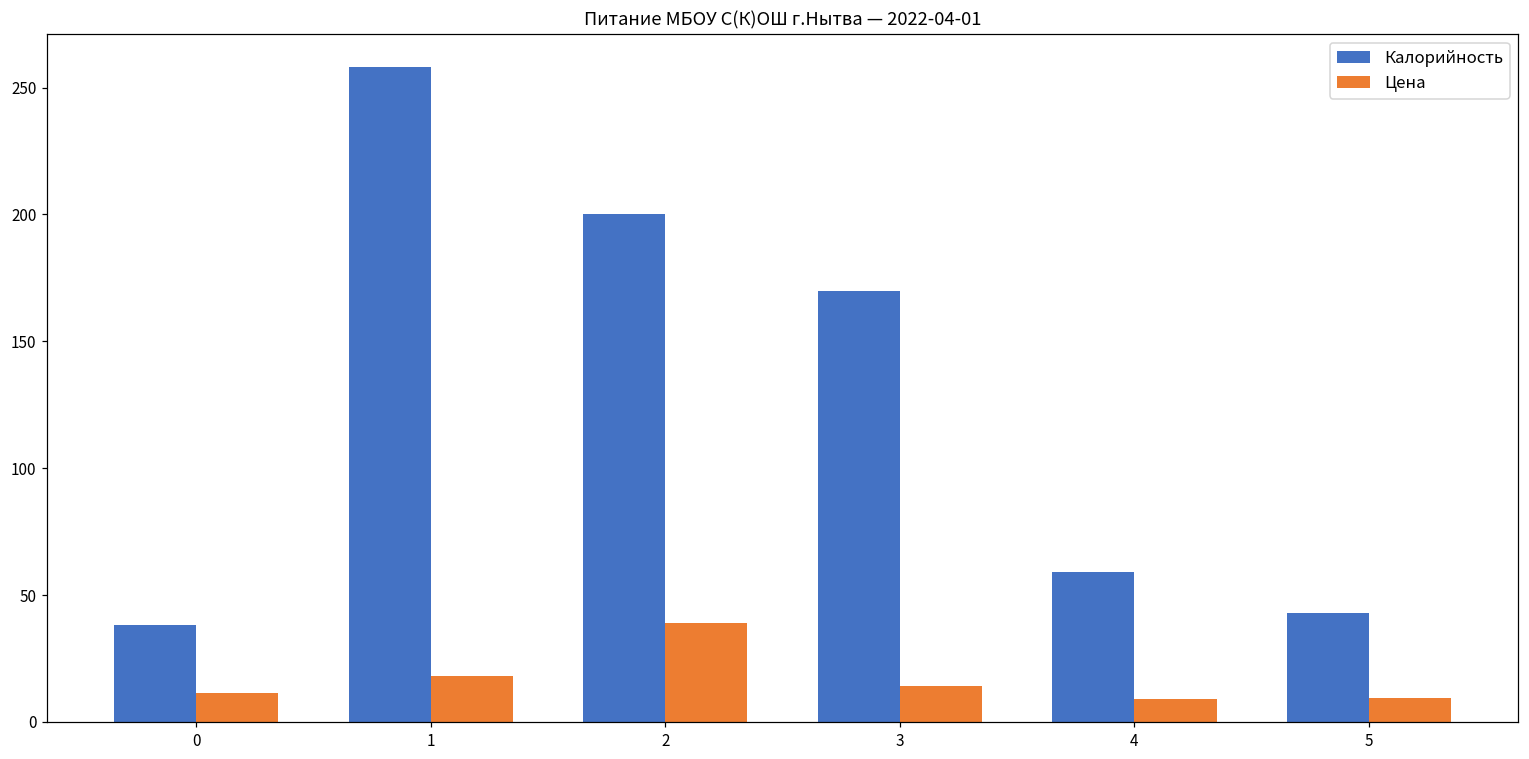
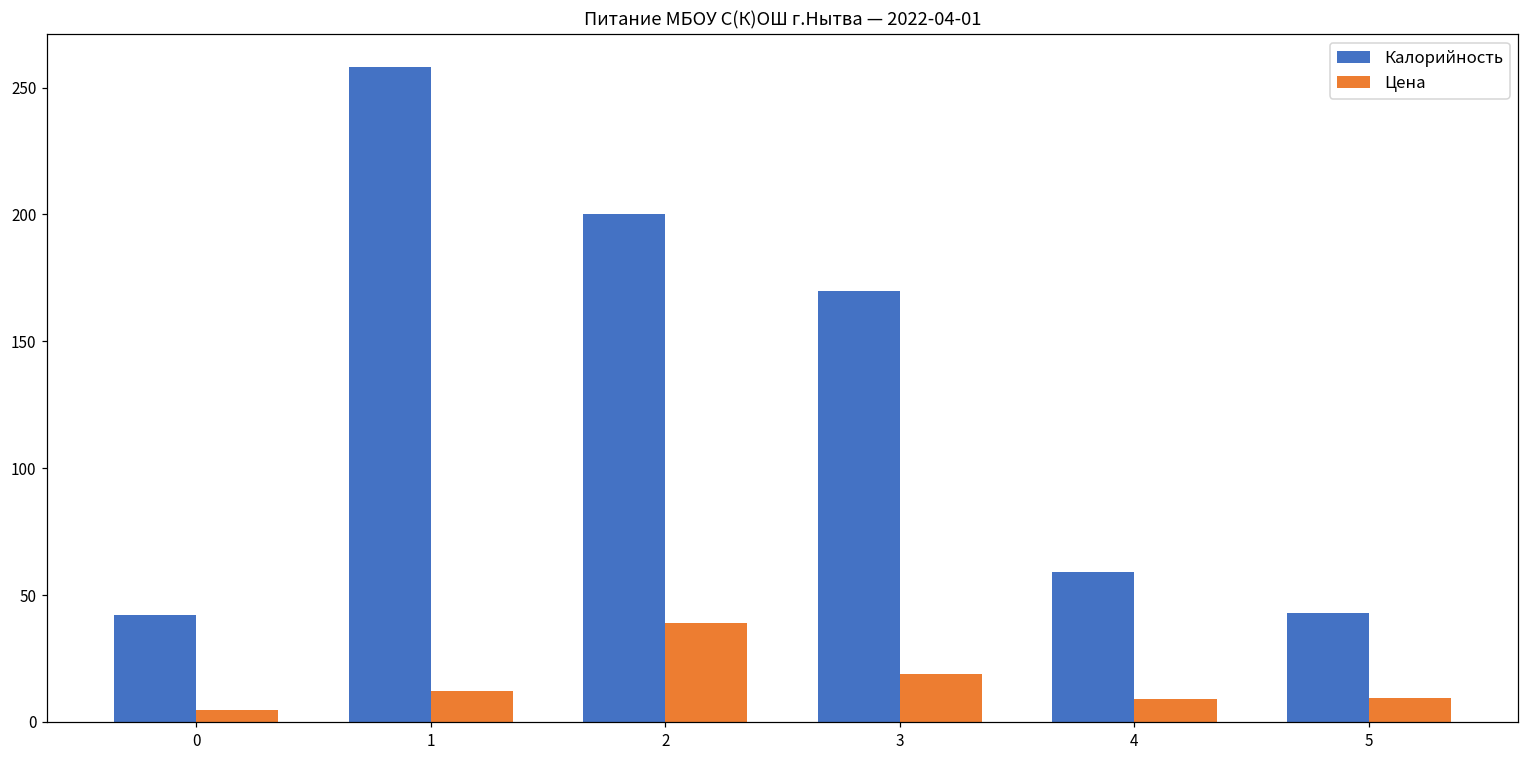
  {
    "Калорийность": {
-     "0": 38,
+     "0": 42,
      "1": 258,
      "2": 200,
      "3": 170,
      "4": 59,
      "5": 43
    },
    "Цена": {
-     "0": 11,
-     "1": 18,
+     "0": 5,
+     "1": 12,
      "2": 39,
-     "3": 14,
+     "3": 19,
      "4": 9,
      "5": 10
    }
  }
